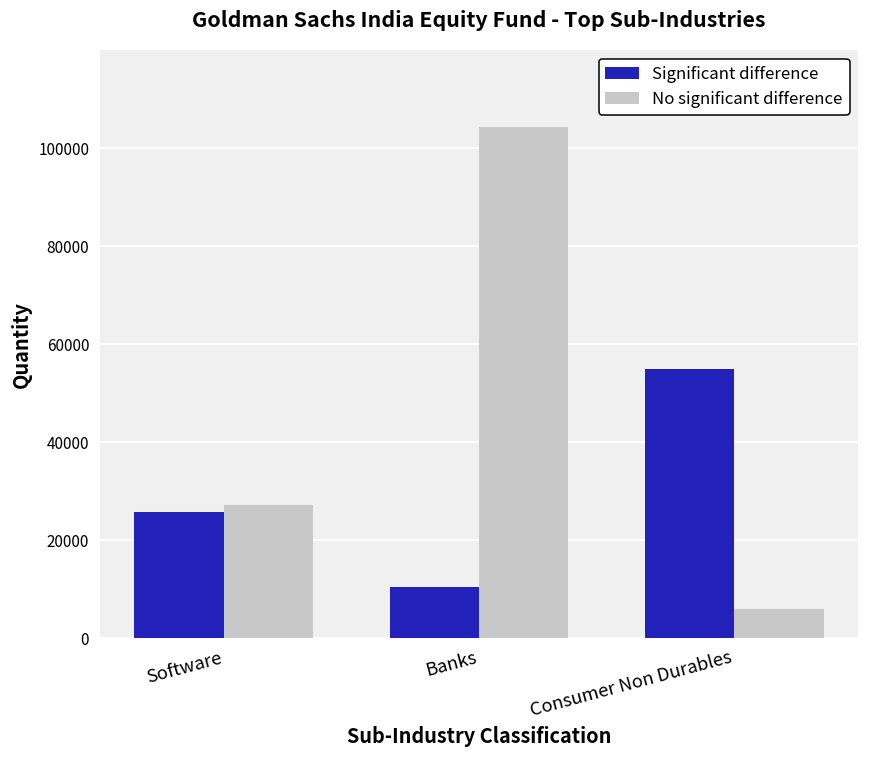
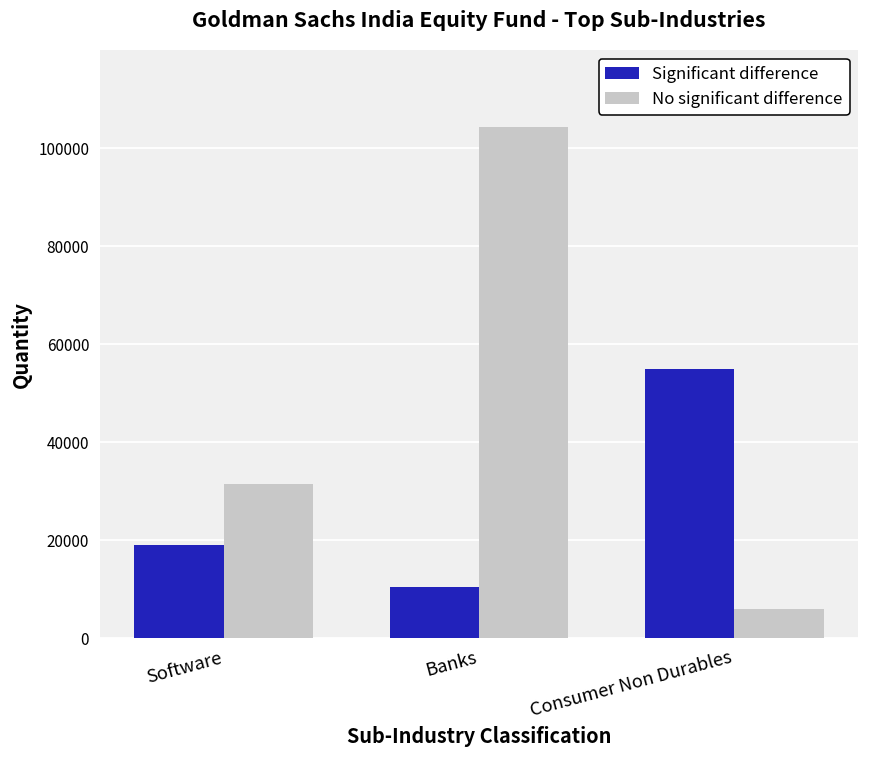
  {
    "Significant difference": {
-     "Software": 26000,
+     "Software": 19000,
      "Banks": 11000,
      "Consumer Non Durables": 55000
    },
    "No significant difference": {
-     "Software": 27000,
+     "Software": 31000,
      "Banks": 104000,
      "Consumer Non Durables": 6000
    }
  }
